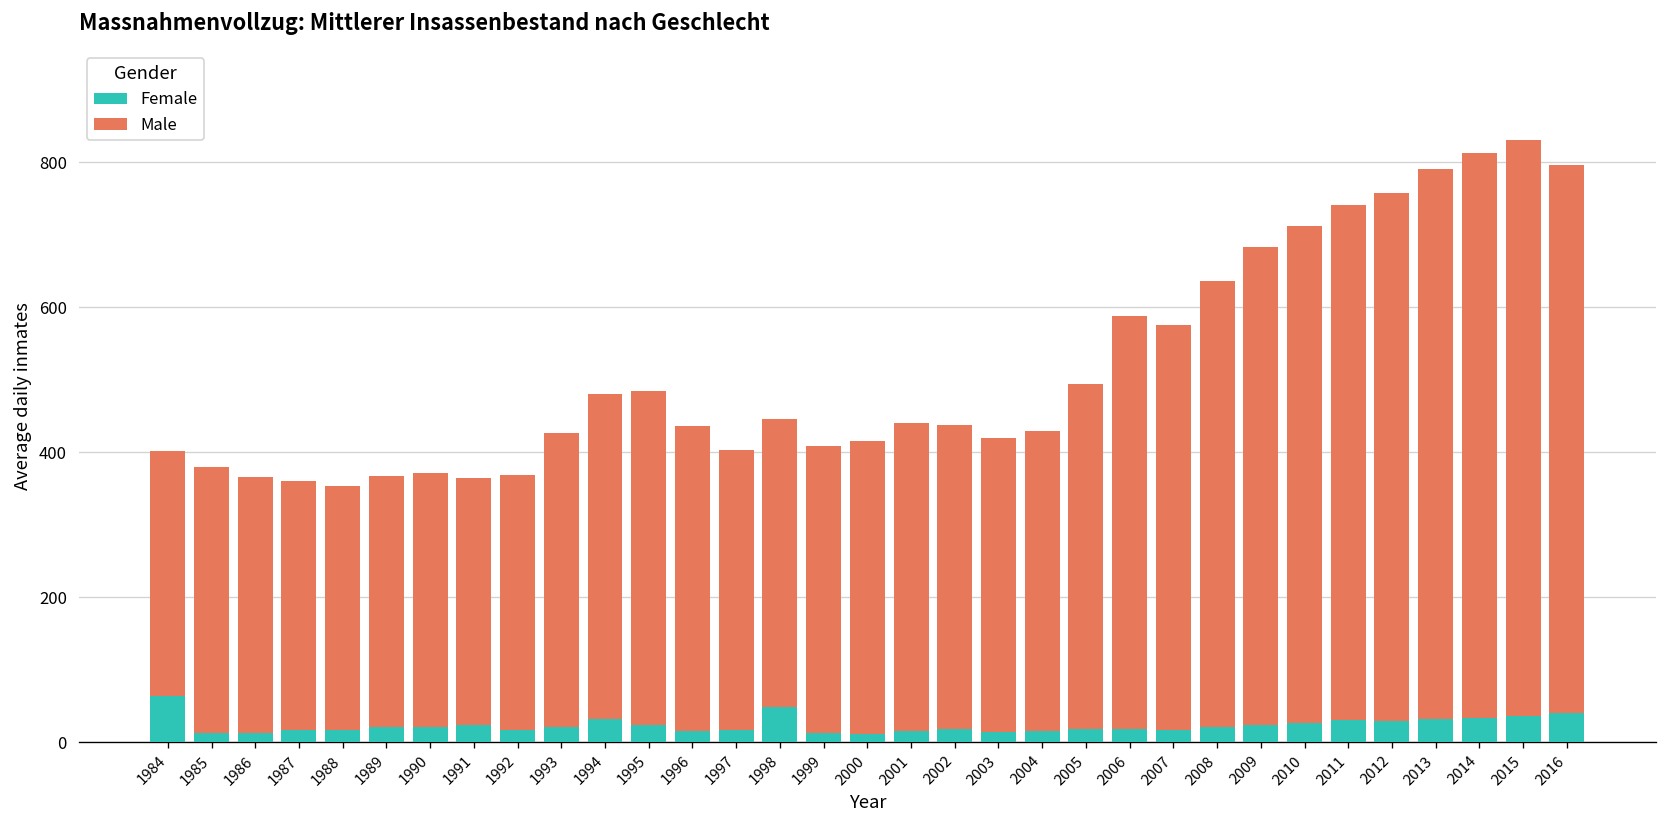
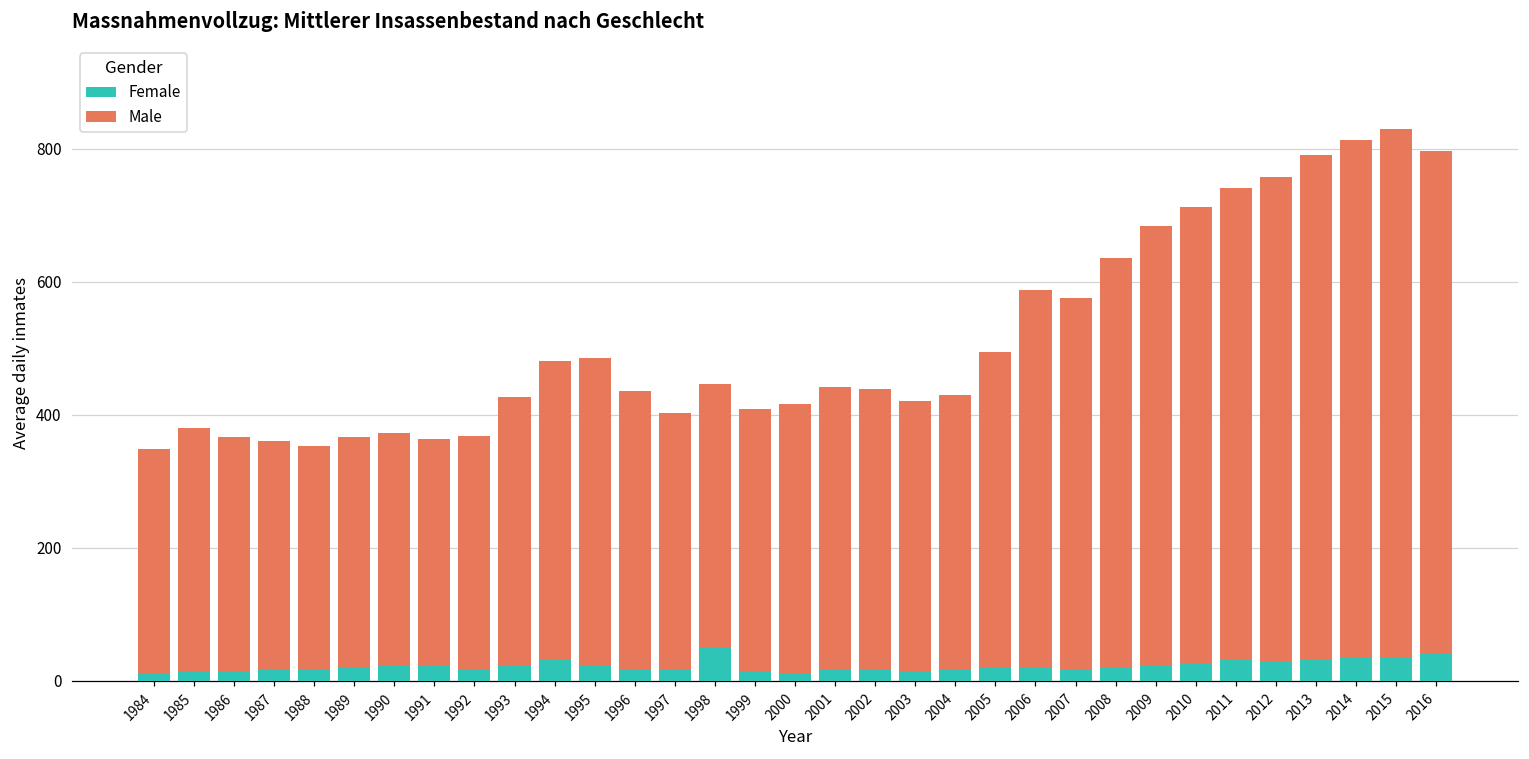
  {
    "Female": {
-     "1984": 60,
+     "1984": 10,
      "1985": 10,
      "1986": 10,
      "1987": 20,
      "1988": 20,
      "1989": 20,
      "1990": 20,
      "1991": 20,
      "1992": 20,
      "1993": 20,
      "1994": 30,
      "1995": 20,
      "1996": 20,
      "1997": 20,
      "1998": 50,
      "1999": 10,
      "2000": 10,
      "2001": 20,
      "2002": 20,
      "2003": 20,
      "2004": 20,
      "2005": 20,
      "2006": 20,
      "2007": 20,
      "2008": 20,
      "2009": 20,
      "2010": 30,
      "2011": 30,
      "2012": 30,
      "2013": 30,
      "2014": 30,
      "2015": 40,
      "2016": 40
    },
    "Male": {
      "1984": 340,
      "1985": 370,
      "1986": 350,
      "1987": 340,
      "1988": 340,
      "1989": 350,
      "1990": 350,
      "1991": 340,
      "1992": 350,
      "1993": 410,
      "1994": 450,
      "1995": 460,
      "1996": 420,
      "1997": 390,
      "1998": 400,
      "1999": 400,
      "2000": 400,
      "2001": 430,
      "2002": 420,
      "2003": 410,
      "2004": 410,
      "2005": 480,
      "2006": 570,
      "2007": 560,
      "2008": 620,
      "2009": 660,
      "2010": 690,
      "2011": 710,
      "2012": 730,
      "2013": 760,
      "2014": 780,
      "2015": 790,
      "2016": 760
    }
  }
